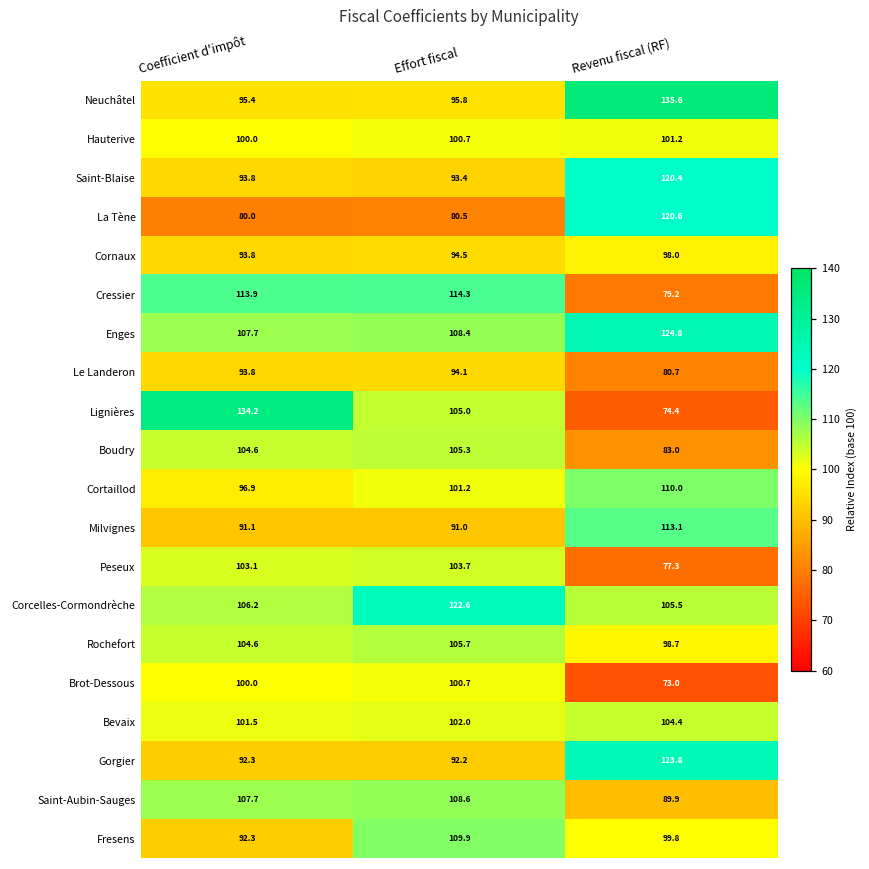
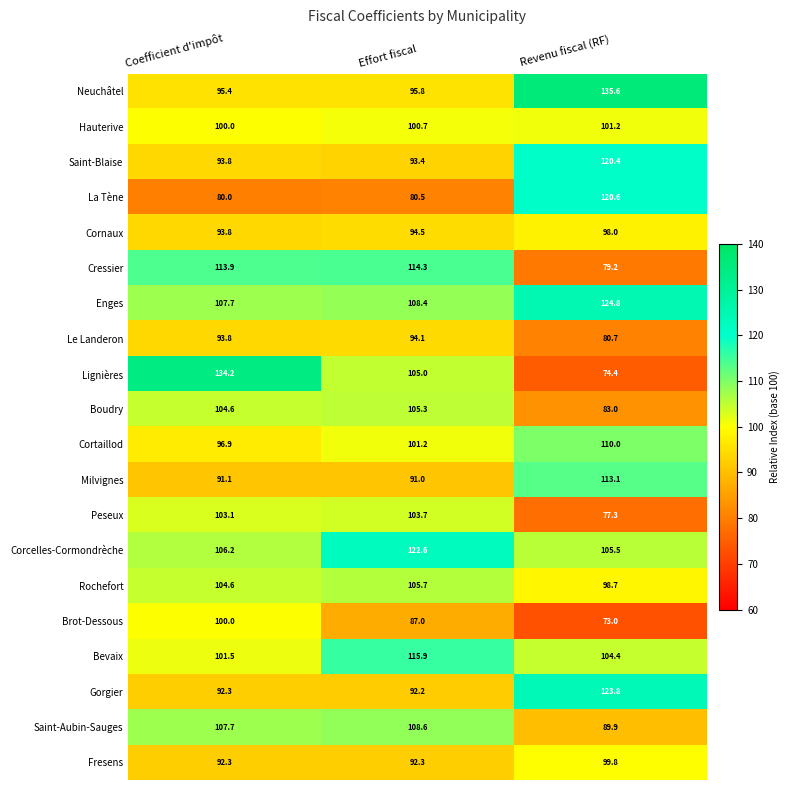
  {
    "Neuchâtel": {
      "Coefficient d'impôt": 95.4,
      "Effort fiscal": 95.8,
      "Revenu fiscal (RF)": 135.6
    },
    "Hauterive": {
      "Coefficient d'impôt": 100.0,
      "Effort fiscal": 100.7,
      "Revenu fiscal (RF)": 101.2
    },
    "Saint-Blaise": {
      "Coefficient d'impôt": 93.8,
      "Effort fiscal": 93.4,
      "Revenu fiscal (RF)": 120.4
    },
    "La Tène": {
      "Coefficient d'impôt": 80.0,
      "Effort fiscal": 80.5,
      "Revenu fiscal (RF)": 120.6
    },
    "Cornaux": {
      "Coefficient d'impôt": 93.8,
      "Effort fiscal": 94.5,
      "Revenu fiscal (RF)": 98.0
    },
    "Cressier": {
      "Coefficient d'impôt": 113.9,
      "Effort fiscal": 114.3,
      "Revenu fiscal (RF)": 79.2
    },
    "Enges": {
      "Coefficient d'impôt": 107.7,
      "Effort fiscal": 108.4,
      "Revenu fiscal (RF)": 124.8
    },
    "Le Landeron": {
      "Coefficient d'impôt": 93.8,
      "Effort fiscal": 94.1,
      "Revenu fiscal (RF)": 80.7
    },
    "Lignières": {
      "Coefficient d'impôt": 134.2,
      "Effort fiscal": 105.0,
      "Revenu fiscal (RF)": 74.4
    },
    "Boudry": {
      "Coefficient d'impôt": 104.6,
      "Effort fiscal": 105.3,
      "Revenu fiscal (RF)": 83.0
    },
    "Cortaillod": {
      "Coefficient d'impôt": 96.9,
      "Effort fiscal": 101.2,
      "Revenu fiscal (RF)": 110.0
    },
    "Milvignes": {
      "Coefficient d'impôt": 91.1,
      "Effort fiscal": 91.0,
      "Revenu fiscal (RF)": 113.1
    },
    "Peseux": {
      "Coefficient d'impôt": 103.1,
      "Effort fiscal": 103.7,
      "Revenu fiscal (RF)": 77.3
    },
    "Corcelles-Cormondrèche": {
      "Coefficient d'impôt": 106.2,
      "Effort fiscal": 122.6,
      "Revenu fiscal (RF)": 105.5
    },
    "Rochefort": {
      "Coefficient d'impôt": 104.6,
      "Effort fiscal": 105.7,
      "Revenu fiscal (RF)": 98.7
    },
    "Brot-Dessous": {
      "Coefficient d'impôt": 100.0,
-     "Effort fiscal": 100.7,
+     "Effort fiscal": 87.0,
      "Revenu fiscal (RF)": 73.0
    },
    "Bevaix": {
      "Coefficient d'impôt": 101.5,
-     "Effort fiscal": 102.0,
+     "Effort fiscal": 115.9,
      "Revenu fiscal (RF)": 104.4
    },
    "Gorgier": {
      "Coefficient d'impôt": 92.3,
      "Effort fiscal": 92.2,
      "Revenu fiscal (RF)": 123.8
    },
    "Saint-Aubin-Sauges": {
      "Coefficient d'impôt": 107.7,
      "Effort fiscal": 108.6,
      "Revenu fiscal (RF)": 89.9
    },
    "Fresens": {
      "Coefficient d'impôt": 92.3,
-     "Effort fiscal": 109.9,
+     "Effort fiscal": 92.3,
      "Revenu fiscal (RF)": 99.8
    }
  }
